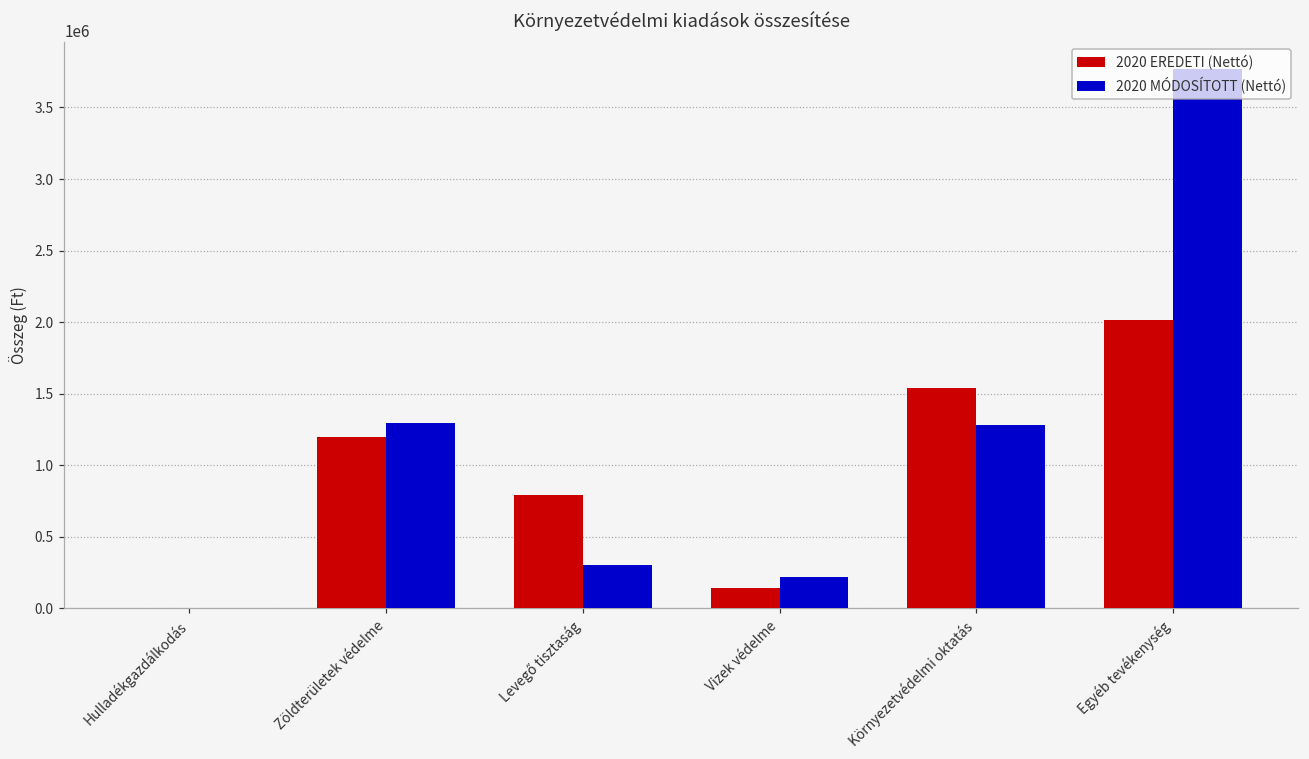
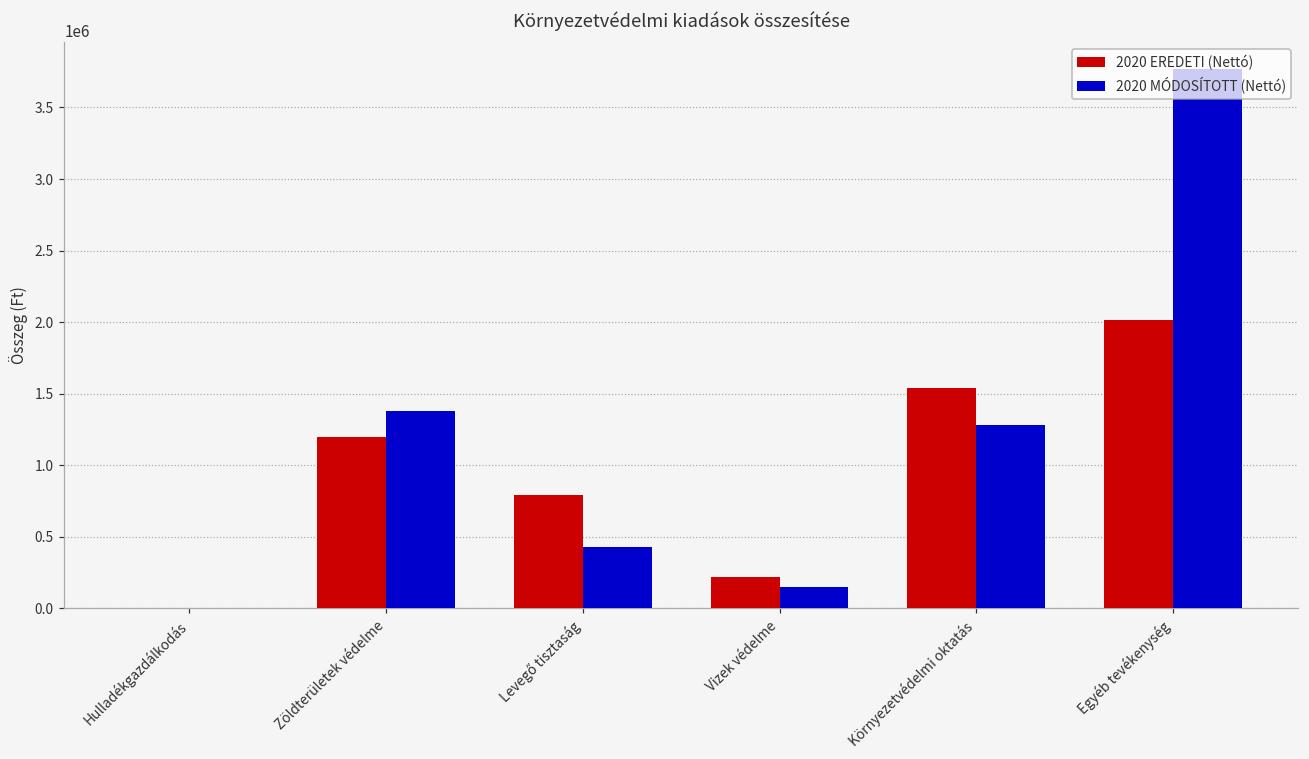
  {
    "2020 EREDETI (Nettó)": {
      "Hulladékgazdálkodás": 0,
      "Zöldterületek védelme": 1200000,
      "Levegő tisztaság": 790000,
-     "Vizek védelme": 140000,
+     "Vizek védelme": 220000,
      "Környezetvédelmi oktatás": 1540000,
      "Egyéb tevékenység": 2020000
    },
    "2020 MÓDOSÍTOTT (Nettó)": {
      "Hulladékgazdálkodás": 0,
-     "Zöldterületek védelme": 1300000,
-     "Levegő tisztaság": 300000,
-     "Vizek védelme": 220000,
+     "Zöldterületek védelme": 1380000,
+     "Levegő tisztaság": 430000,
+     "Vizek védelme": 150000,
      "Környezetvédelmi oktatás": 1280000
    }
  }
